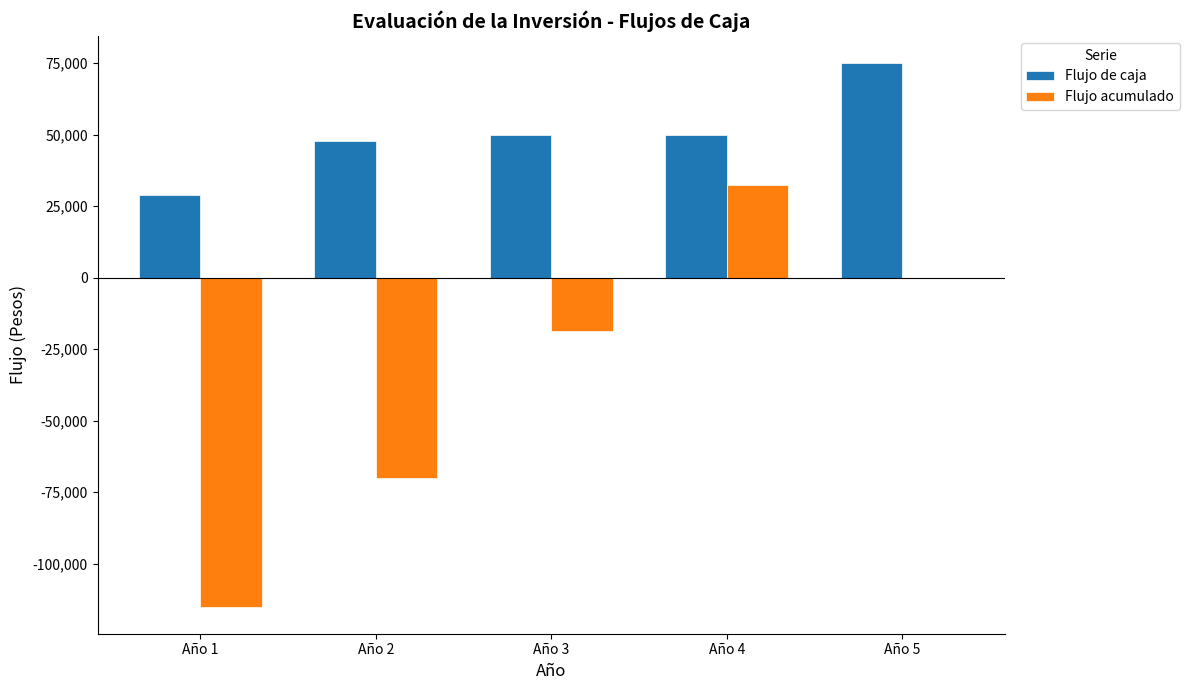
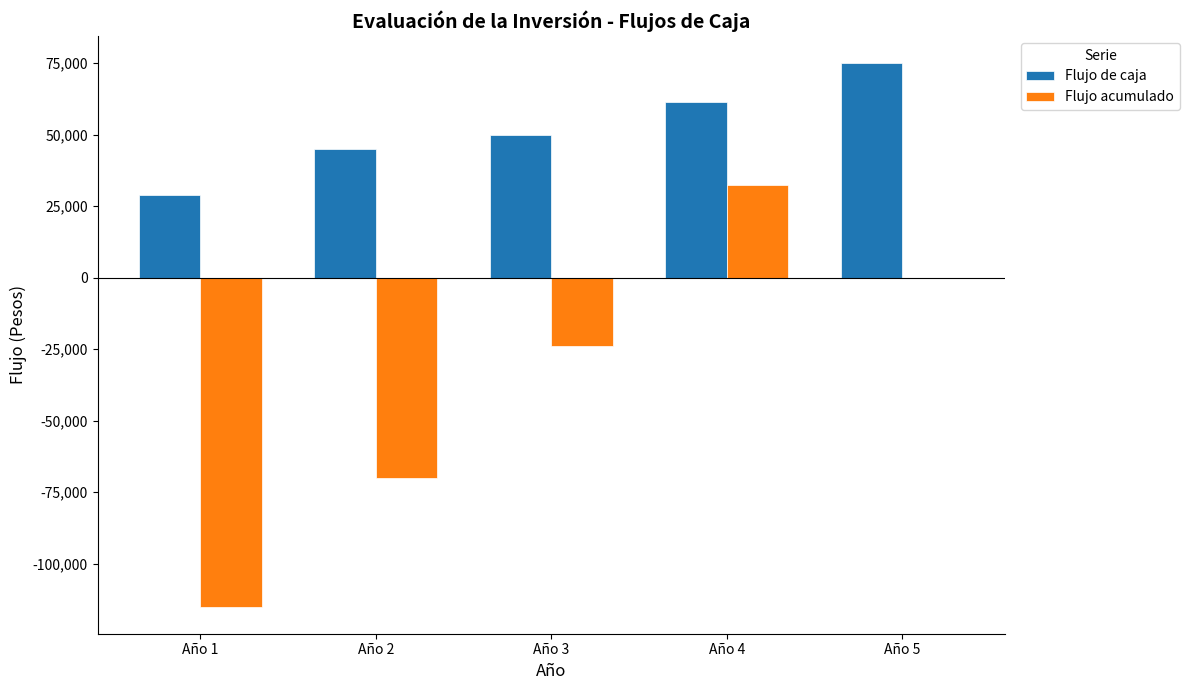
  {
    "Flujo de caja": {
      "Año 1": "29,000",
-     "Año 2": "48,000",
+     "Año 2": "45,000",
      "Año 3": "50,000",
-     "Año 4": "50,000",
+     "Año 4": "62,000",
      "Año 5": "75,000"
    },
    "Flujo acumulado": {
      "Año 1": "-115,000",
      "Año 2": "-70,000",
-     "Año 3": "-19,000",
+     "Año 3": "-24,000",
      "Año 4": "32,000",
      "Año 5": "0"
    }
  }
